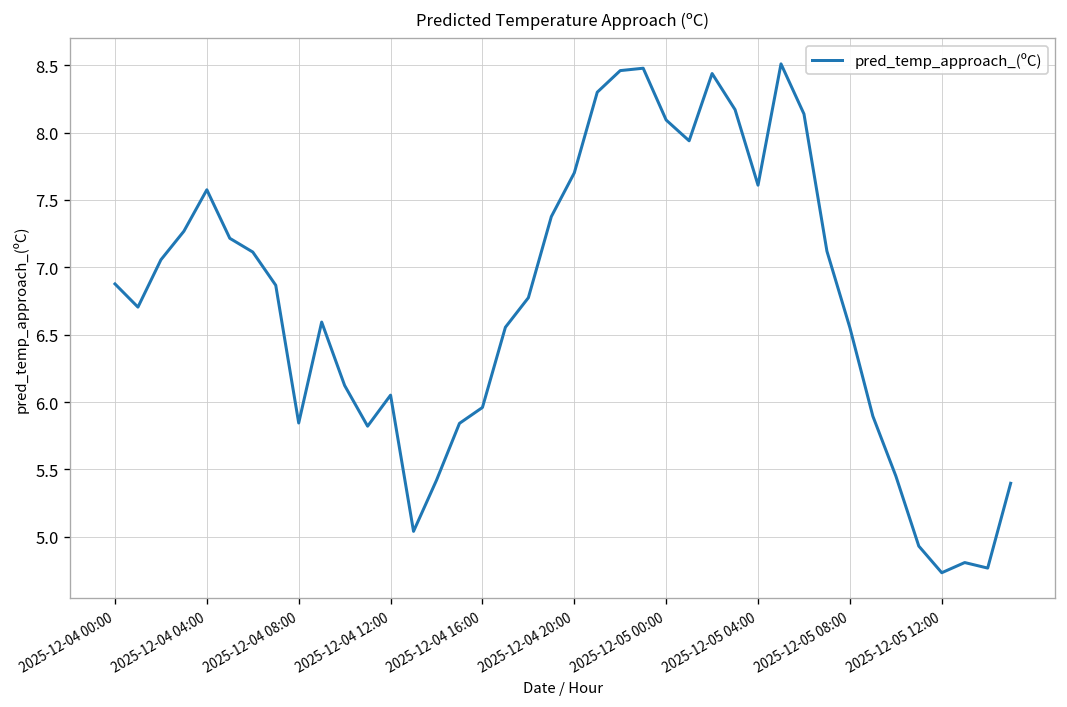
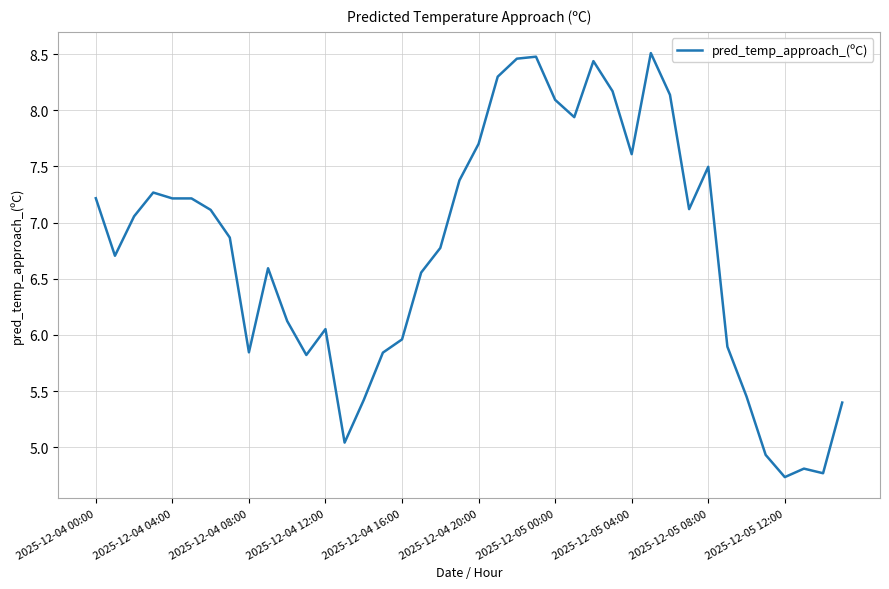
  {
-   "2025-12-04 00:00": 6.88,
-   "2025-12-04 04:00": 7.58,
+   "2025-12-04 00:00": 7.22,
+   "2025-12-04 04:00": 7.21,
    "2025-12-04 08:00": 5.84,
    "2025-12-04 12:00": 6.05,
    "2025-12-04 16:00": 5.96,
    "2025-12-04 20:00": 7.70,
    "2025-12-05 00:00": 8.09,
    "2025-12-05 04:00": 7.61,
-   "2025-12-05 08:00": 6.55,
+   "2025-12-05 08:00": 7.50,
    "2025-12-05 12:00": 4.73
  }
